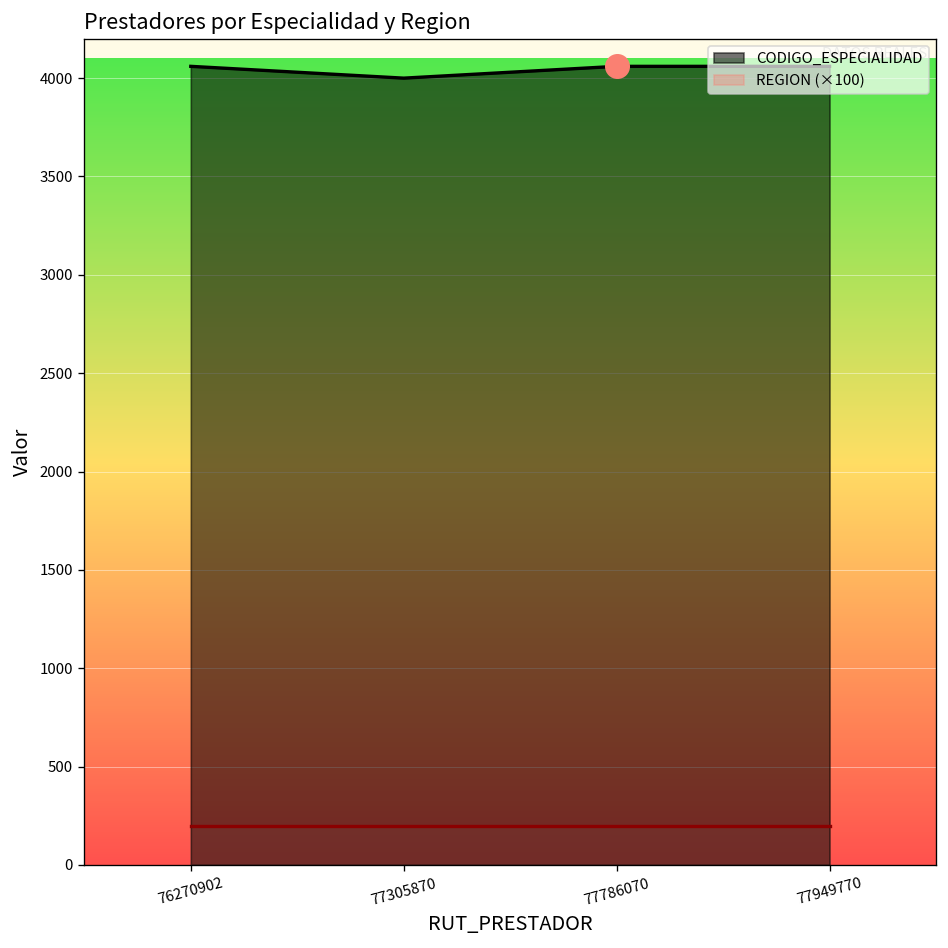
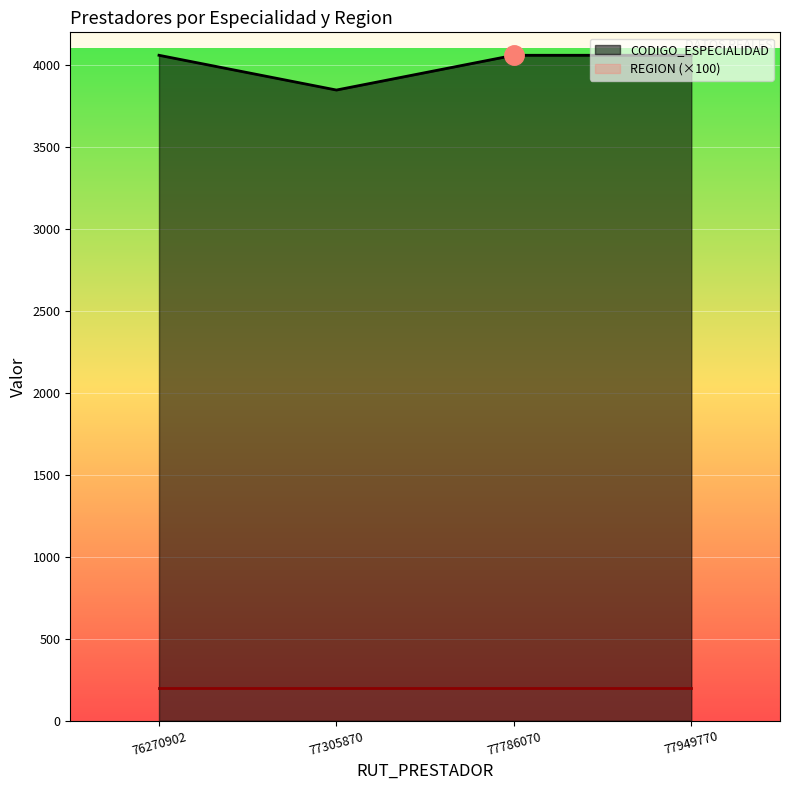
  {
    "CODIGO_ESPECIALIDAD": {
      "76270902": 4060,
-     "77305870": 4000
+     "77305870": 3850
    }
  }
